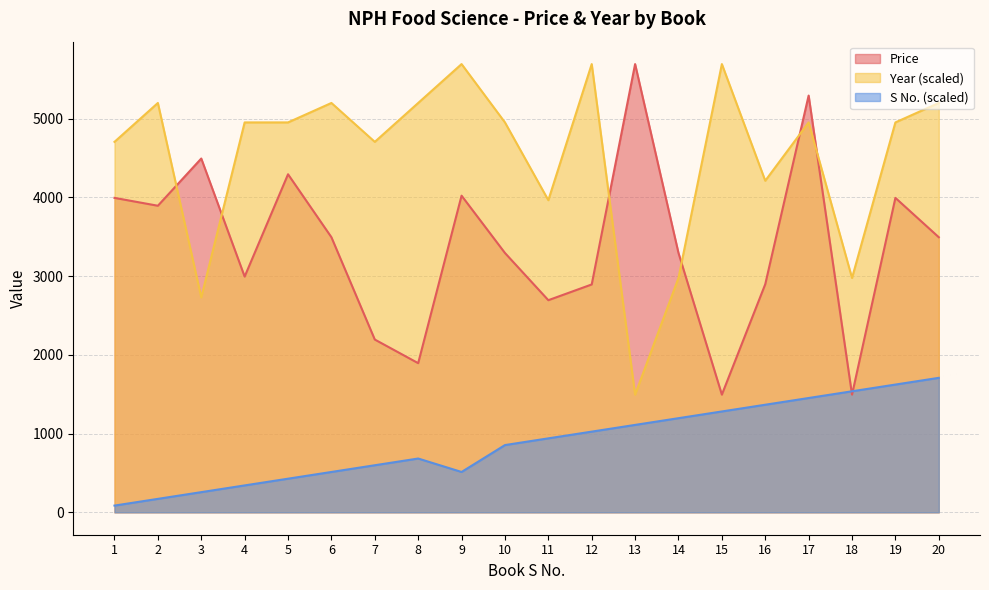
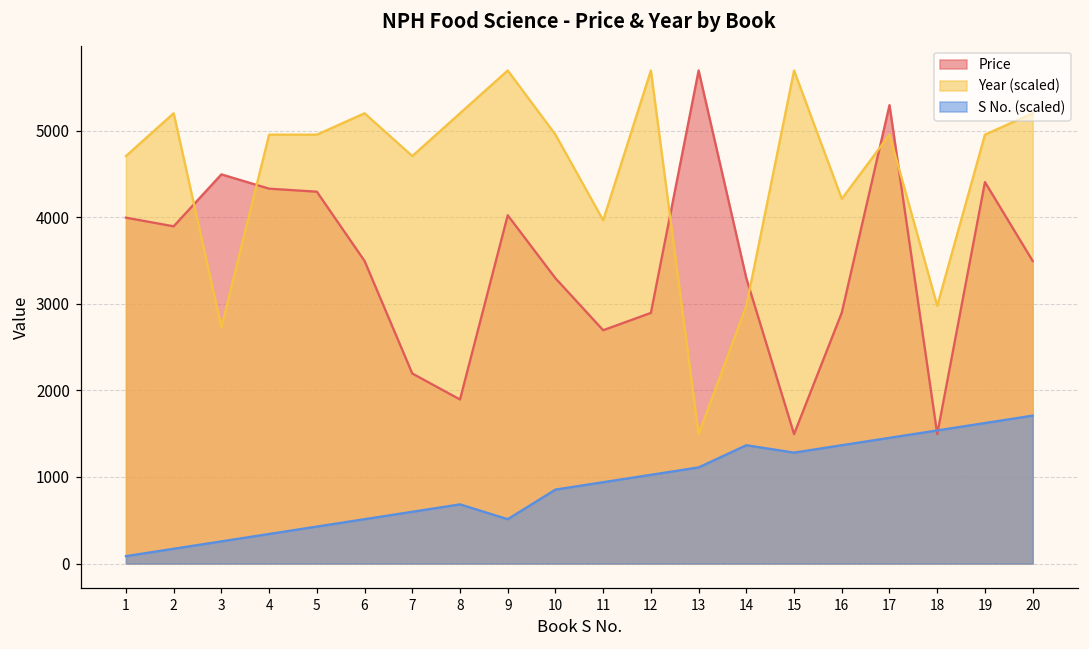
  {
    "Price": {
      "1": 4000,
      "2": 3900,
      "3": 4500,
-     "4": 3000,
+     "4": 4300,
      "5": 4300,
      "6": 3500,
      "7": 2200,
      "8": 1900,
      "9": 4000,
      "10": 3300,
      "11": 2700,
      "12": 2900,
      "13": 5700,
      "14": 3300,
      "15": 1500,
      "16": 2900,
      "17": 5300,
      "18": 1500,
-     "19": 4000,
+     "19": 4400,
      "20": 3500
    },
    "Year (scaled)": {
      "1": 4700,
      "2": 5200,
      "3": 2700,
      "4": 5000,
      "5": 5000,
      "6": 5200,
      "7": 4700,
      "8": 5200,
      "9": 5700,
      "10": 5000,
      "11": 4000,
      "12": 5700,
      "13": 1500,
      "14": 3000,
      "15": 5700,
      "16": 4200,
      "17": 5000,
      "18": 3000,
      "19": 5000
    },
    "S No. (scaled)": {
      "1": 100,
      "2": 200,
      "3": 300,
      "4": 300,
      "5": 400,
      "6": 500,
      "7": 600,
      "8": 700,
      "9": 500,
      "10": 900,
      "11": 900,
      "12": 1000,
      "13": 1100,
-     "14": 1200,
+     "14": 1400,
      "15": 1300,
      "16": 1400,
      "17": 1500,
      "18": 1500,
      "19": 1600,
      "20": 1700
    }
  }
